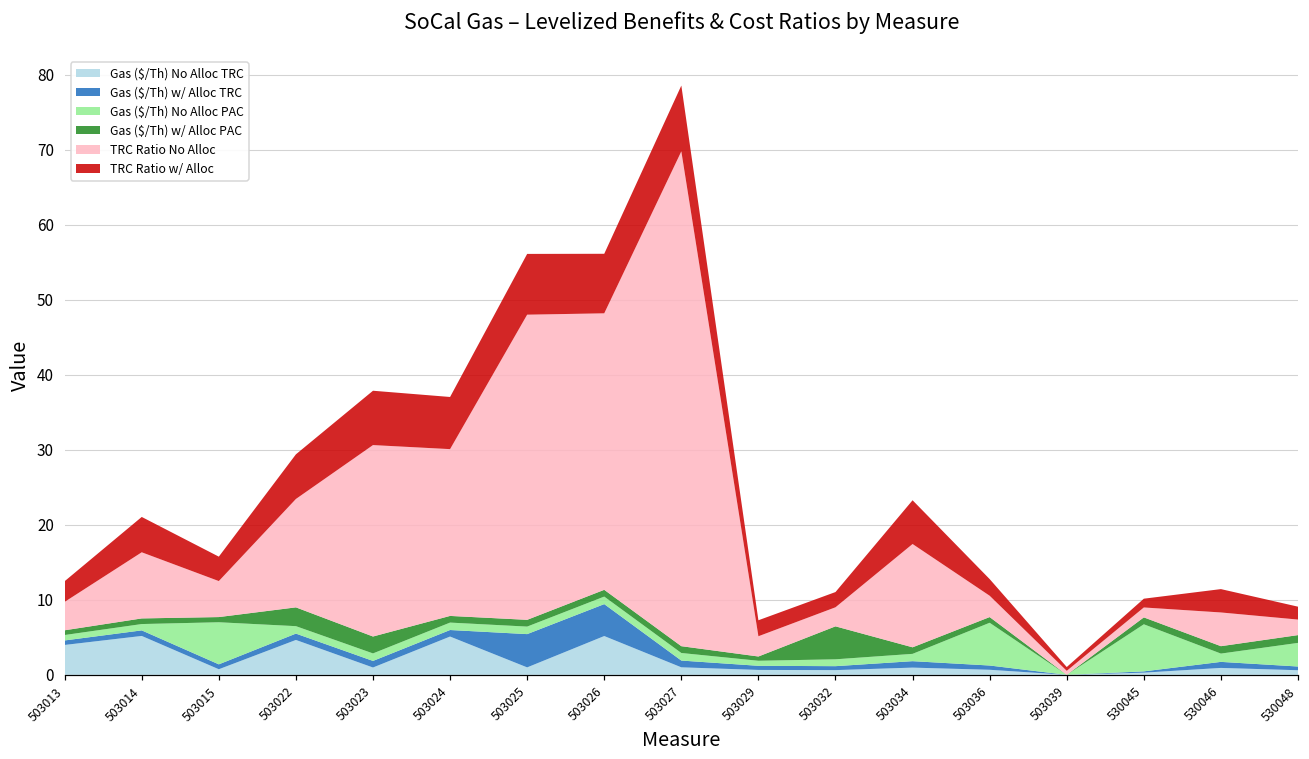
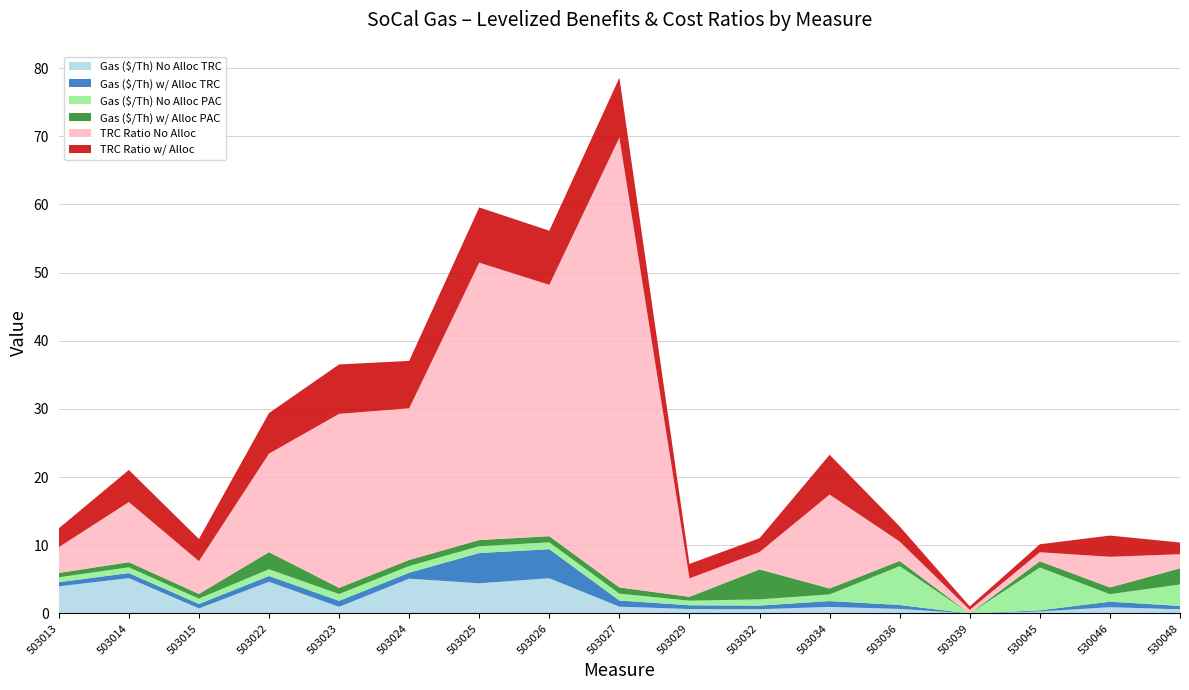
  {
    "Gas ($/Th) No Alloc TRC": {
      "503013": 4,
      "503014": 5,
      "503015": 1,
      "503022": 5,
      "503023": 1,
      "503024": 5,
-     "503025": 1,
+     "503025": 4,
      "503026": 5,
      "503027": 1,
      "503029": 1,
      "503032": 1,
      "503034": 1,
      "503036": 1,
      "530046": 1,
      "530048": 1
    },
    "Gas ($/Th) w/ Alloc TRC": {
      "503013": 1,
      "503014": 1,
      "503015": 1,
      "503022": 1,
      "503023": 1,
      "503024": 1,
      "503025": 4,
      "503026": 4,
      "503027": 1,
      "503029": 1,
      "503032": 1,
      "503034": 1,
      "503036": 1,
      "530046": 1,
      "530048": 0
    },
    "Gas ($/Th) No Alloc PAC": {
      "503013": 1,
      "503014": 1,
-     "503015": 6,
+     "503015": 1,
      "503022": 1,
      "503023": 1,
      "503024": 1,
      "503025": 1,
      "503026": 1,
      "503027": 1,
      "503029": 1,
      "503032": 1,
      "503034": 1,
      "503036": 6,
      "530045": 6,
      "530046": 1,
      "530048": 3
    },
    "Gas ($/Th) w/ Alloc PAC": {
      "503013": 1,
      "503014": 1,
      "503015": 1,
      "503022": 3,
-     "503023": 2,
+     "503023": 1,
      "503024": 1,
      "503025": 1,
      "503026": 1,
      "503027": 1,
      "503029": 1,
      "503032": 4,
      "503034": 1,
      "503036": 1,
      "530045": 1,
      "530046": 1,
-     "530048": 1
+     "530048": 2
    },
    "TRC Ratio No Alloc": {
      "503013": 4,
      "503014": 9,
      "503015": 5,
      "503022": 14,
      "503023": 26,
      "503024": 22,
      "503025": 41,
      "503026": 37,
      "503027": 66,
      "503029": 3,
      "503032": 3,
      "503034": 14,
      "503036": 3,
      "503039": 1,
      "530045": 1,
      "530046": 4,
      "530048": 2
    },
    "TRC Ratio w/ Alloc": {
      "503013": 3,
      "503014": 5,
      "503015": 3,
      "503022": 6,
      "503023": 7,
      "503024": 7,
      "503025": 8,
      "503026": 8,
      "503027": 9,
      "503029": 2,
      "503032": 2,
      "503034": 6,
      "503036": 2,
      "503039": 1,
      "530045": 1,
      "530046": 3,
      "530048": 2
    }
  }
